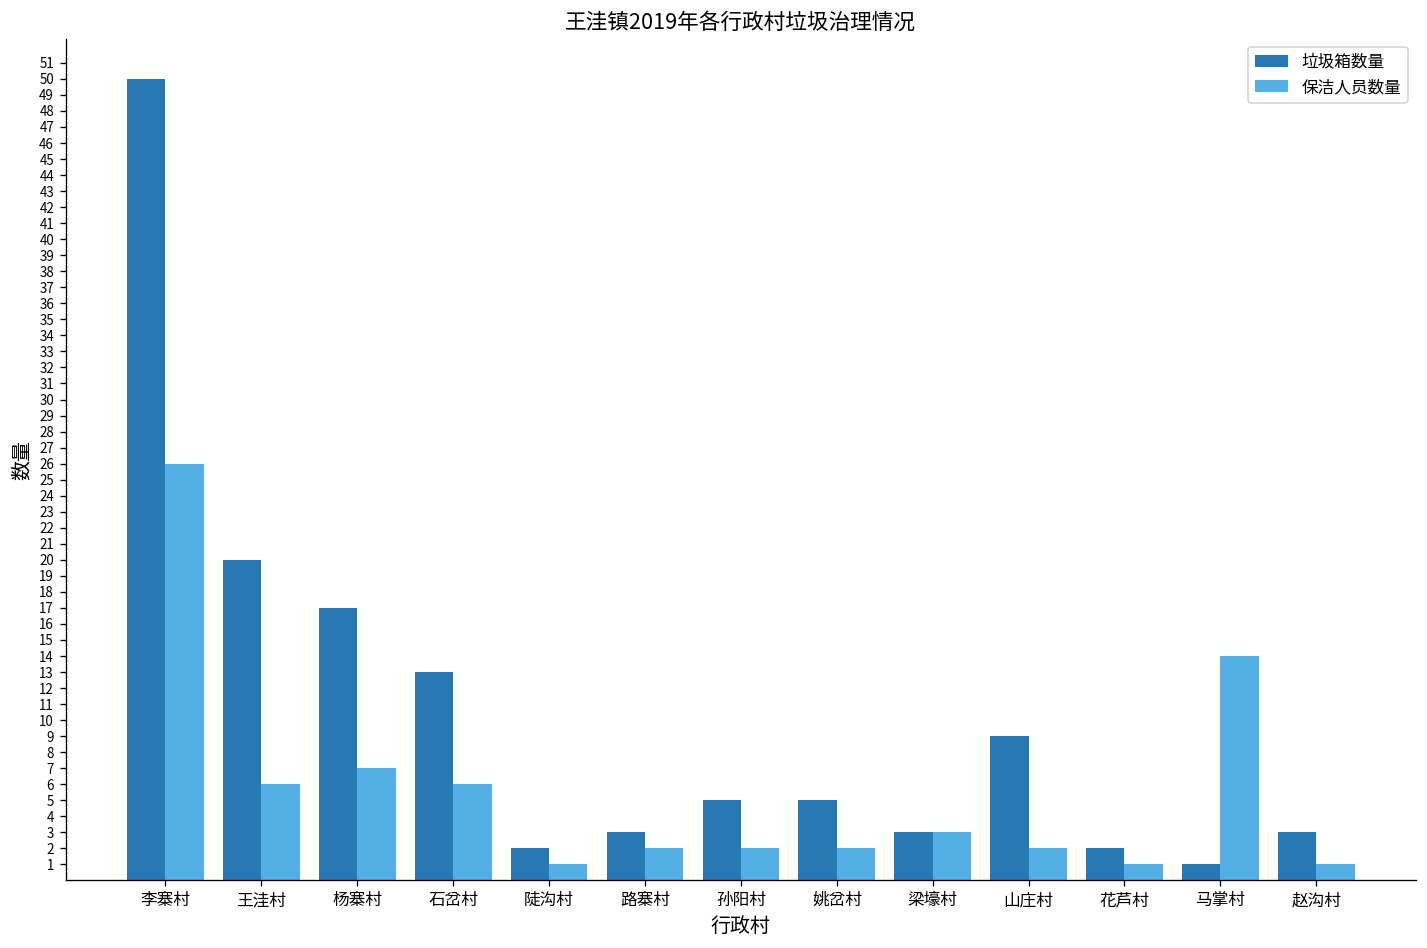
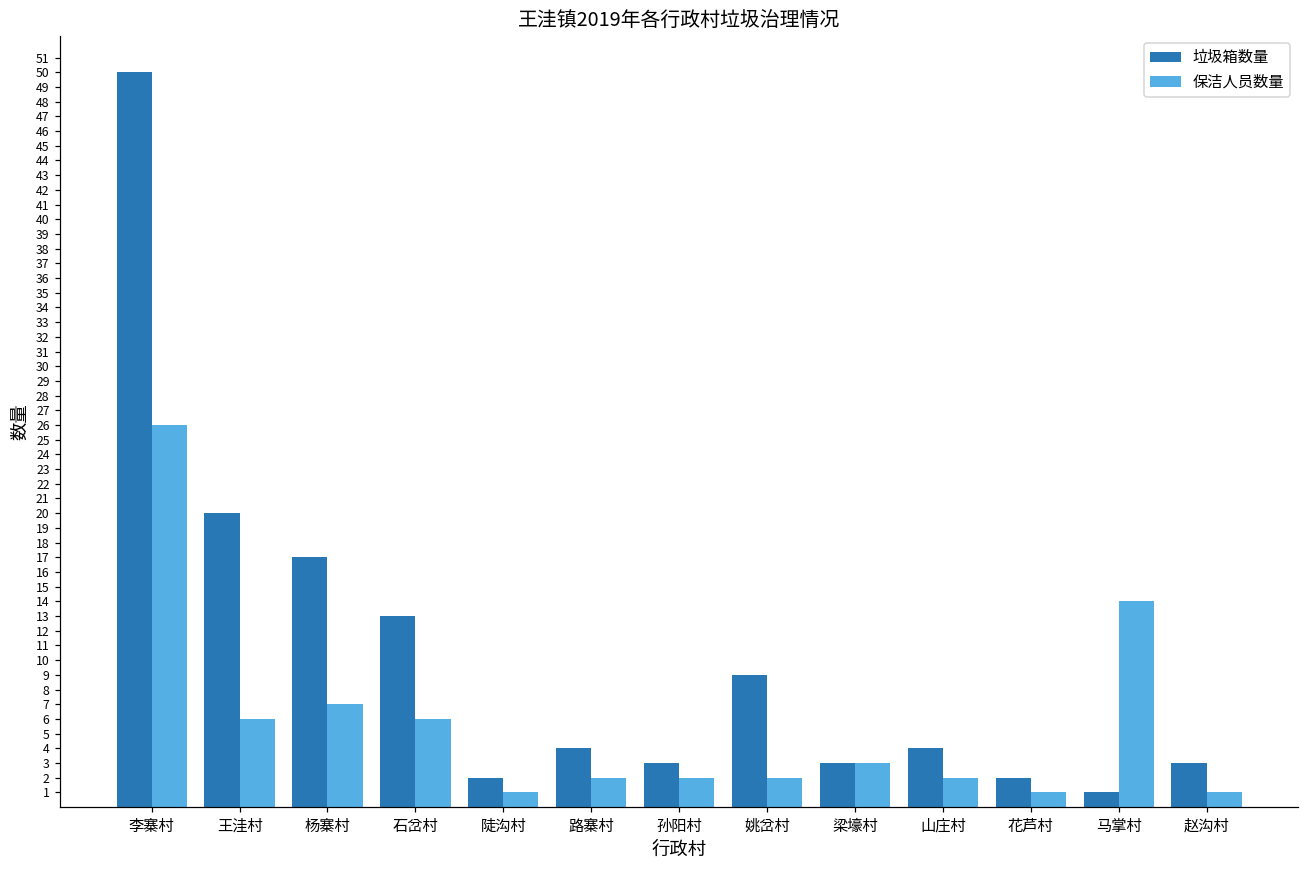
  {
    "垃圾箱数量": {
      "李寨村": 50,
      "王洼村": 20,
      "杨寨村": 17,
      "石岔村": 13,
      "陡沟村": 2,
-     "路寨村": 3,
-     "孙阳村": 5,
-     "姚岔村": 5,
+     "路寨村": 4,
+     "孙阳村": 3,
+     "姚岔村": 9,
      "梁壕村": 3,
-     "山庄村": 9,
+     "山庄村": 4,
      "花芦村": 2,
      "马掌村": 1,
      "赵沟村": 3
    },
    "保洁人员数量": {
      "李寨村": 26,
      "王洼村": 6,
      "杨寨村": 7,
      "石岔村": 6,
      "陡沟村": 1,
      "路寨村": 2,
      "孙阳村": 2,
      "姚岔村": 2,
      "梁壕村": 3,
      "山庄村": 2,
      "花芦村": 1,
      "马掌村": 14,
      "赵沟村": 1
    }
  }
